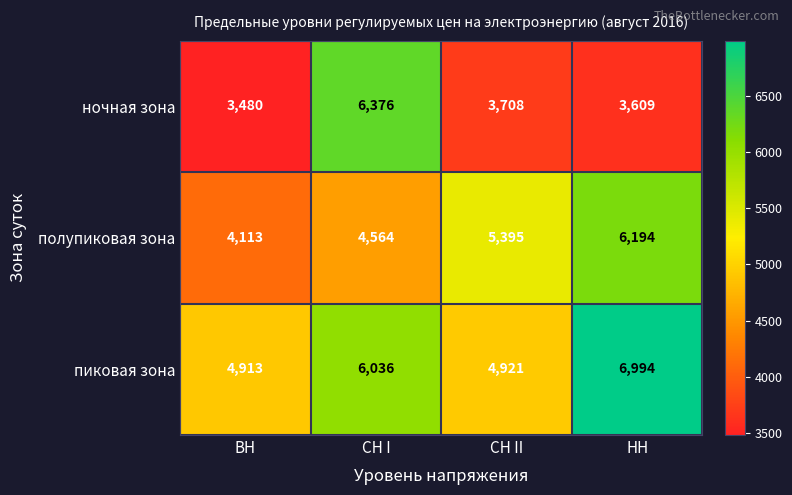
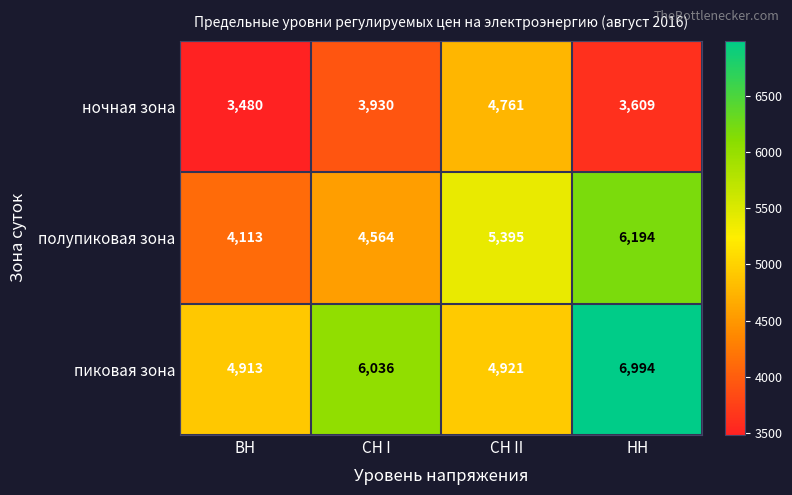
  {
    "ночная зона": {
      "ВН": "3,480",
-     "СН I": "6,376",
-     "СН II": "3,708",
+     "СН I": "3,930",
+     "СН II": "4,761",
      "НН": "3,609"
    },
    "полупиковая зона": {
      "ВН": "4,113",
      "СН I": "4,564",
      "СН II": "5,395",
      "НН": "6,194"
    },
    "пиковая зона": {
      "ВН": "4,913",
      "СН I": "6,036",
      "СН II": "4,921",
      "НН": "6,994"
    }
  }
